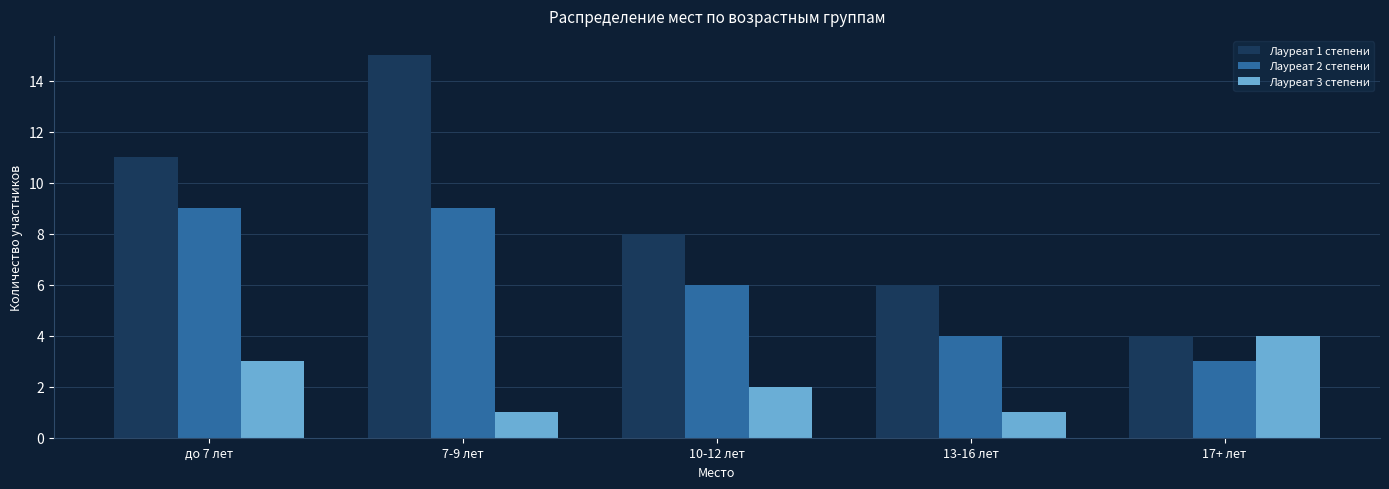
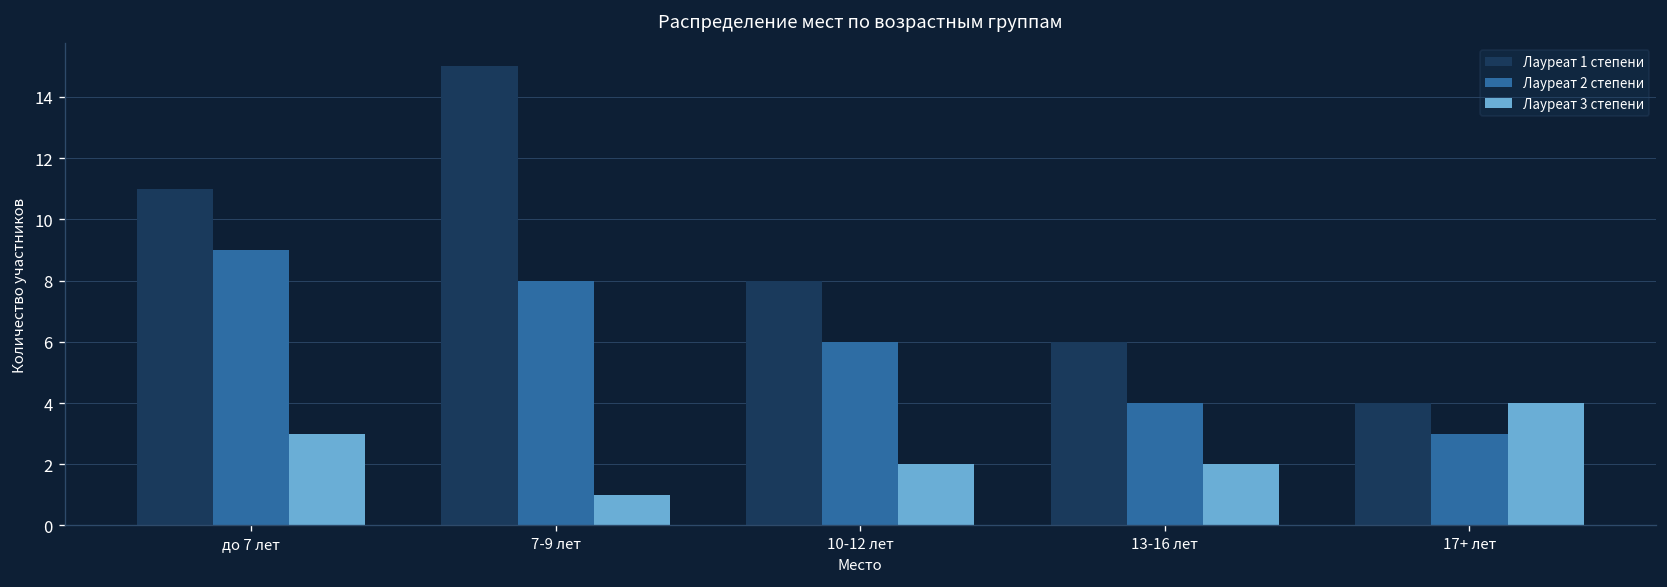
  {
    "Лауреат 1 степени": {
      "до 7 лет": 11,
      "7-9 лет": 15,
      "10-12 лет": 8,
      "13-16 лет": 6,
      "17+ лет": 4
    },
    "Лауреат 2 степени": {
      "до 7 лет": 9,
-     "7-9 лет": 9,
+     "7-9 лет": 8,
      "10-12 лет": 6,
      "13-16 лет": 4,
      "17+ лет": 3
    },
    "Лауреат 3 степени": {
      "до 7 лет": 3,
      "7-9 лет": 1,
      "10-12 лет": 2,
-     "13-16 лет": 1,
+     "13-16 лет": 2,
      "17+ лет": 4
    }
  }
